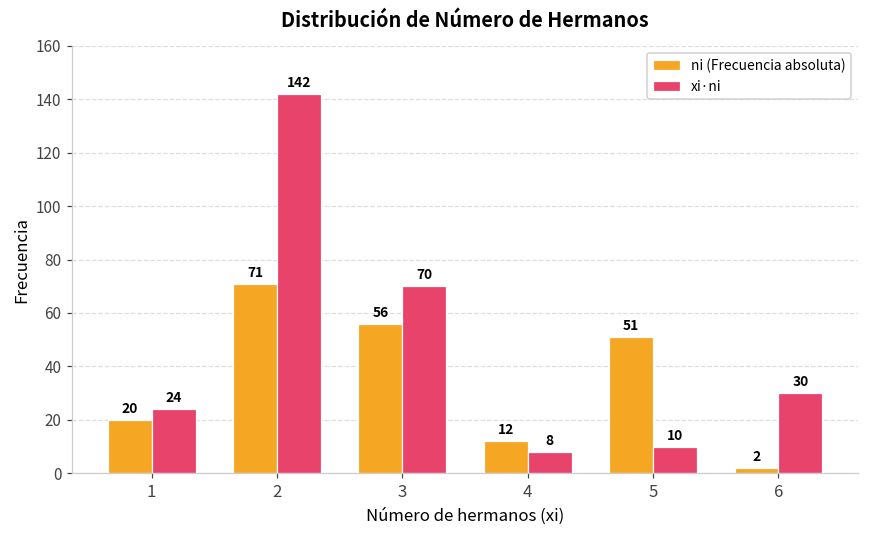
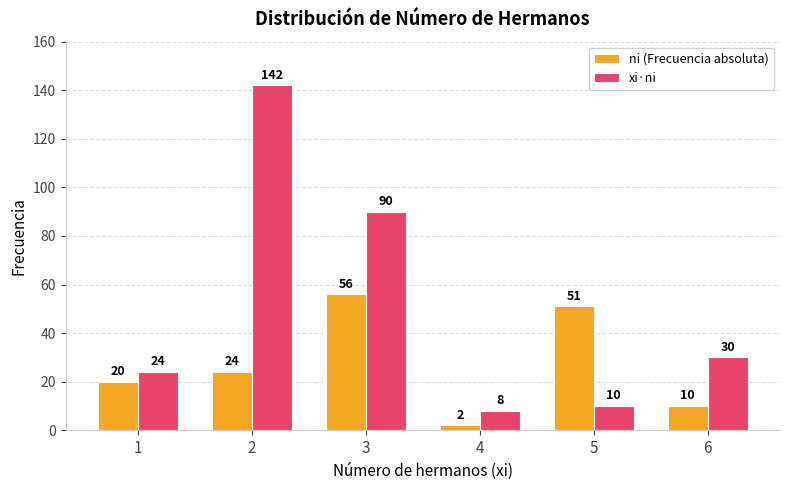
  {
    "ni (Frecuencia absoluta)": {
      "1": 20,
-     "2": 71,
+     "2": 24,
      "3": 56,
-     "4": 12,
+     "4": 2,
      "5": 51,
-     "6": 2
+     "6": 10
    },
    "xi·ni": {
      "1": 24,
      "2": 142,
-     "3": 70,
+     "3": 90,
      "4": 8,
      "5": 10,
      "6": 30
    }
  }
